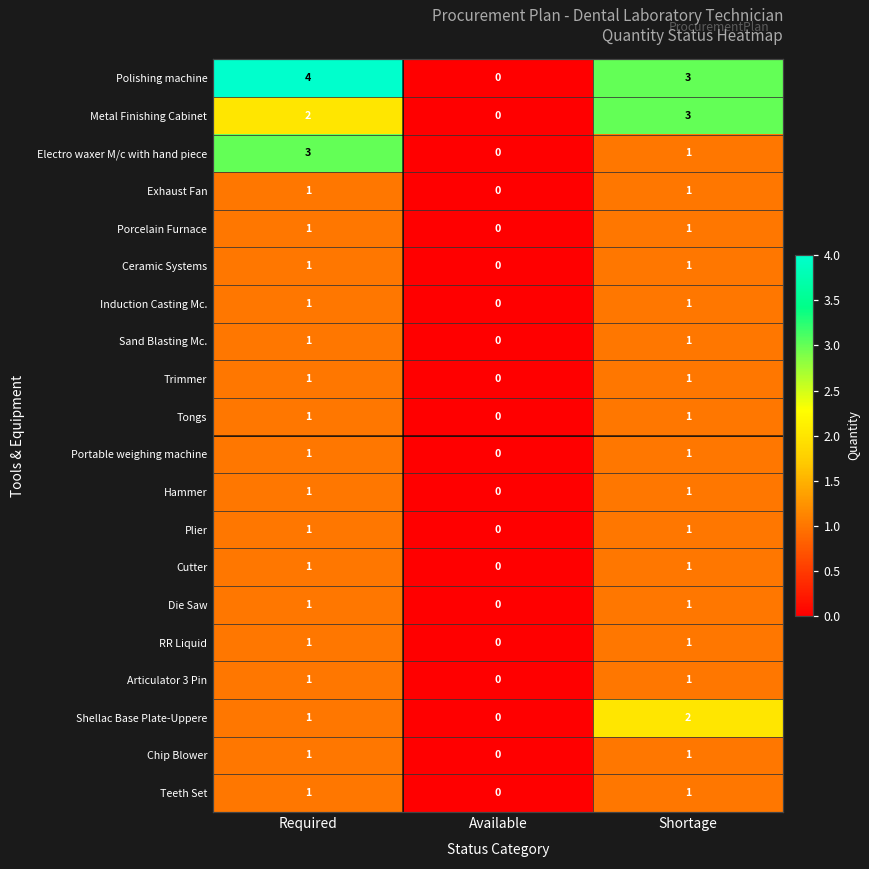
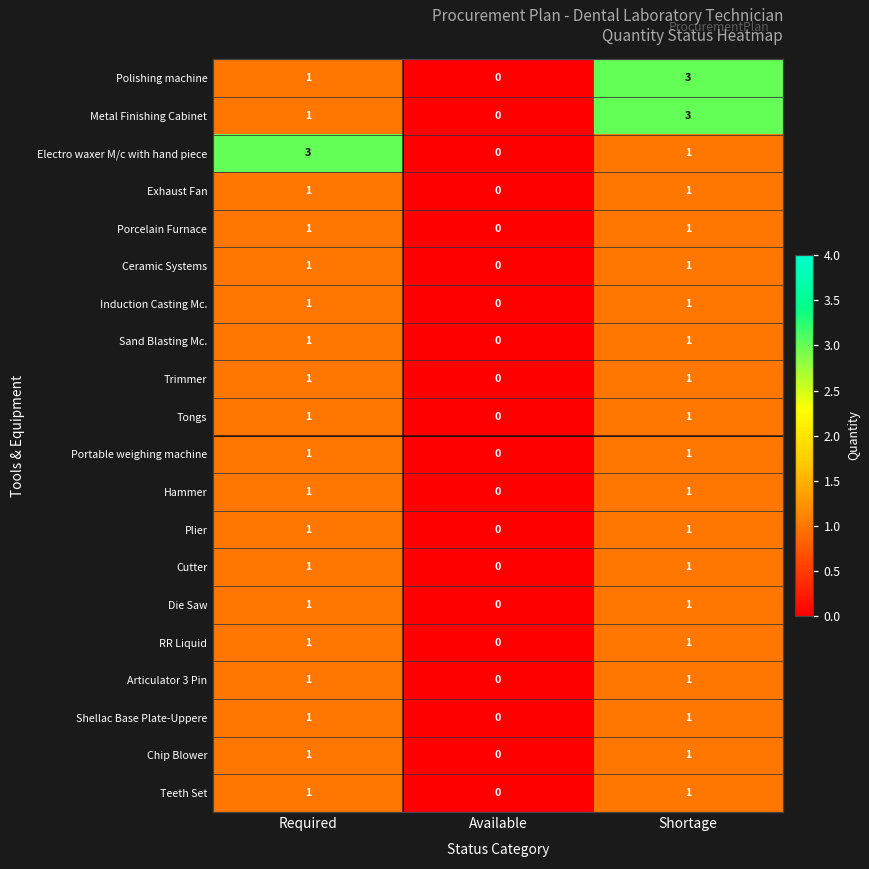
  {
    "Polishing machine": {
-     "Required": 4,
+     "Required": 1,
      "Available": 0,
      "Shortage": 3
    },
    "Metal Finishing Cabinet": {
-     "Required": 2,
+     "Required": 1,
      "Available": 0,
      "Shortage": 3
    },
    "Electro waxer M/c with hand piece": {
      "Required": 3,
      "Available": 0,
      "Shortage": 1
    },
    "Exhaust Fan": {
      "Required": 1,
      "Available": 0,
      "Shortage": 1
    },
    "Porcelain Furnace": {
      "Required": 1,
      "Available": 0,
      "Shortage": 1
    },
    "Ceramic Systems": {
      "Required": 1,
      "Available": 0,
      "Shortage": 1
    },
    "Induction Casting Mc.": {
      "Required": 1,
      "Available": 0,
      "Shortage": 1
    },
    "Sand Blasting Mc.": {
      "Required": 1,
      "Available": 0,
      "Shortage": 1
    },
    "Trimmer": {
      "Required": 1,
      "Available": 0,
      "Shortage": 1
    },
    "Tongs": {
      "Required": 1,
      "Available": 0,
      "Shortage": 1
    },
    "Portable weighing machine": {
      "Required": 1,
      "Available": 0,
      "Shortage": 1
    },
    "Hammer": {
      "Required": 1,
      "Available": 0,
      "Shortage": 1
    },
    "Plier": {
      "Required": 1,
      "Available": 0,
      "Shortage": 1
    },
    "Cutter": {
      "Required": 1,
      "Available": 0,
      "Shortage": 1
    },
    "Die Saw": {
      "Required": 1,
      "Available": 0,
      "Shortage": 1
    },
    "RR Liquid": {
      "Required": 1,
      "Available": 0,
      "Shortage": 1
    },
    "Articulator 3 Pin": {
      "Required": 1,
      "Available": 0,
      "Shortage": 1
    },
    "Shellac Base Plate-Uppere": {
      "Required": 1,
      "Available": 0,
-     "Shortage": 2
+     "Shortage": 1
    },
    "Chip Blower": {
      "Required": 1,
      "Available": 0,
      "Shortage": 1
    },
    "Teeth Set": {
      "Required": 1,
      "Available": 0,
      "Shortage": 1
    }
  }
